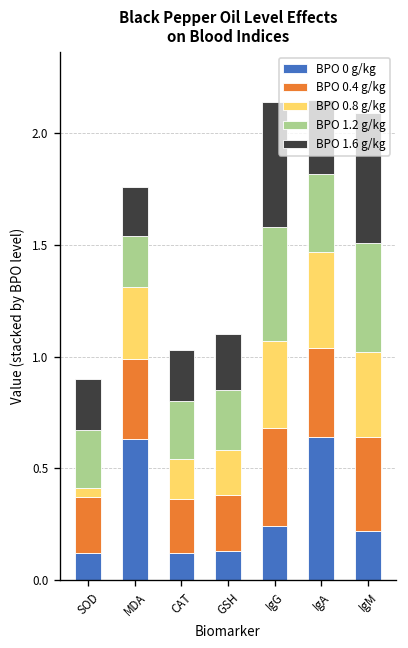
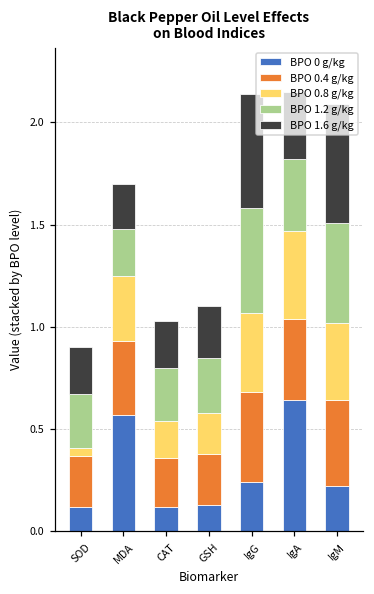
  {
    "BPO 0 g/kg": {
      "SOD": 0.12,
-     "MDA": 0.63,
+     "MDA": 0.57,
      "CAT": 0.12,
      "GSH": 0.13,
      "IgG": 0.24,
      "IgA": 0.64,
      "IgM": 0.22
    },
    "BPO 0.4 g/kg": {
      "SOD": 0.25,
      "MDA": 0.36,
      "CAT": 0.24,
      "GSH": 0.25,
      "IgG": 0.44,
      "IgA": 0.40,
      "IgM": 0.42
    },
    "BPO 0.8 g/kg": {
      "SOD": 0.04,
      "MDA": 0.32,
      "CAT": 0.18,
      "GSH": 0.20,
      "IgG": 0.39,
      "IgA": 0.43,
      "IgM": 0.38
    },
    "BPO 1.2 g/kg": {
      "SOD": 0.26,
      "MDA": 0.23,
      "CAT": 0.26,
      "GSH": 0.27,
      "IgG": 0.51,
      "IgA": 0.35,
      "IgM": 0.49
    },
    "BPO 1.6 g/kg": {
      "SOD": 0.23,
      "MDA": 0.22,
      "CAT": 0.23,
      "GSH": 0.25,
      "IgG": 0.56
    }
  }
